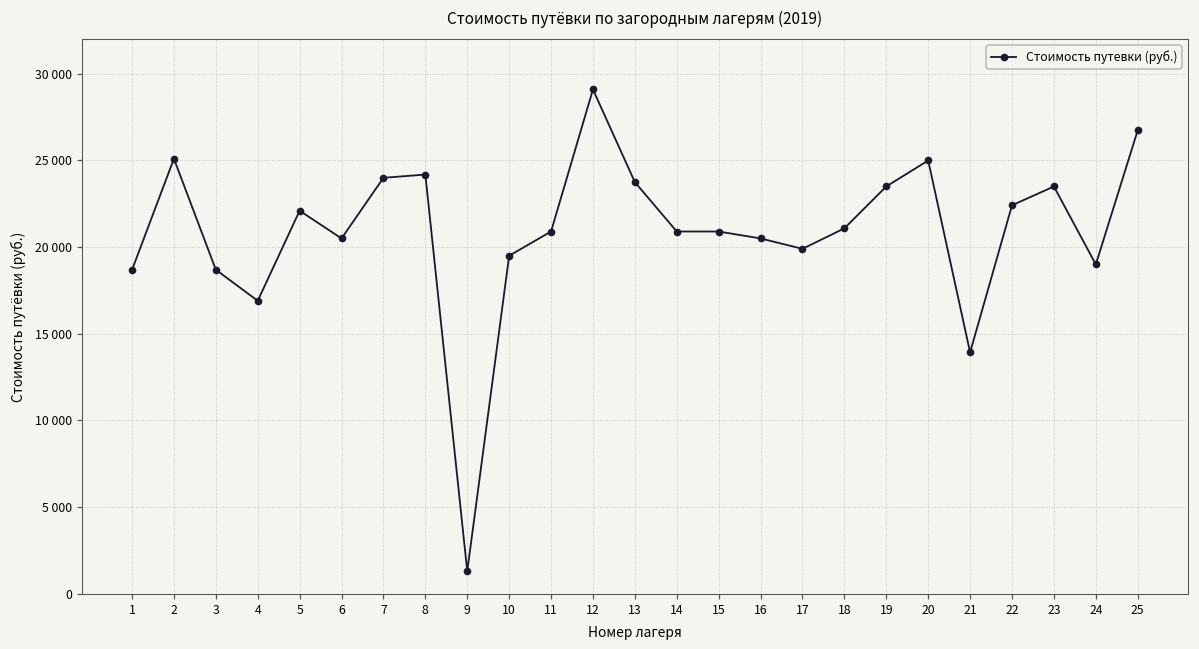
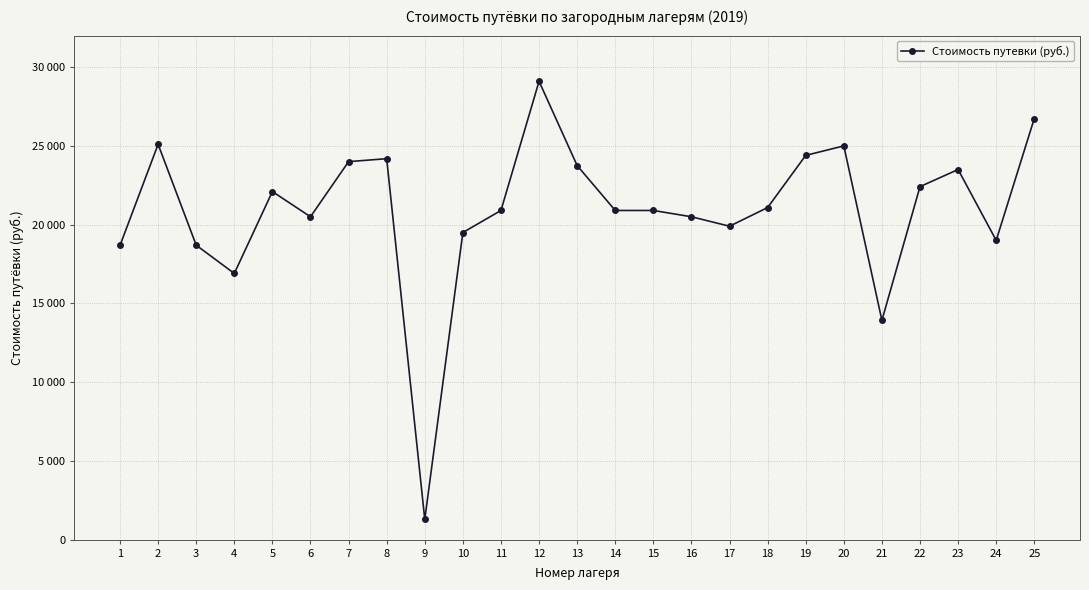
  {
    "1": 18700,
    "2": 25100,
    "3": 18700,
    "4": 16900,
    "5": 22100,
    "6": 20500,
    "7": 24000,
    "8": 24200,
    "9": 1300,
    "10": 19500,
    "11": 20900,
    "12": 29100,
    "13": 23800,
    "14": 20900,
    "15": 20900,
    "16": 20500,
    "17": 19900,
    "18": 21100,
-   "19": 23500,
+   "19": 24400,
    "20": 25000,
    "21": 13900,
    "22": 22400,
    "23": 23500,
    "24": 19000,
    "25": 26700
  }
